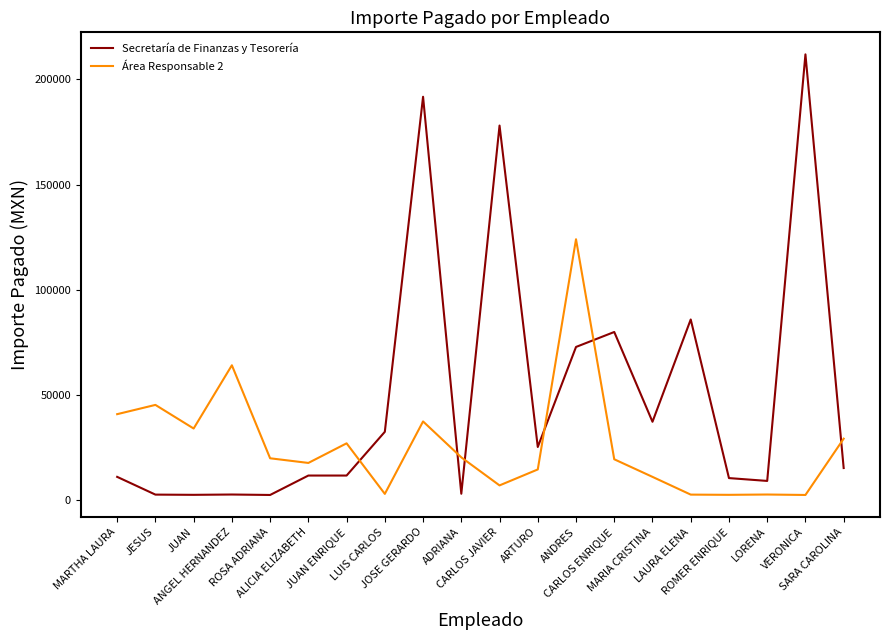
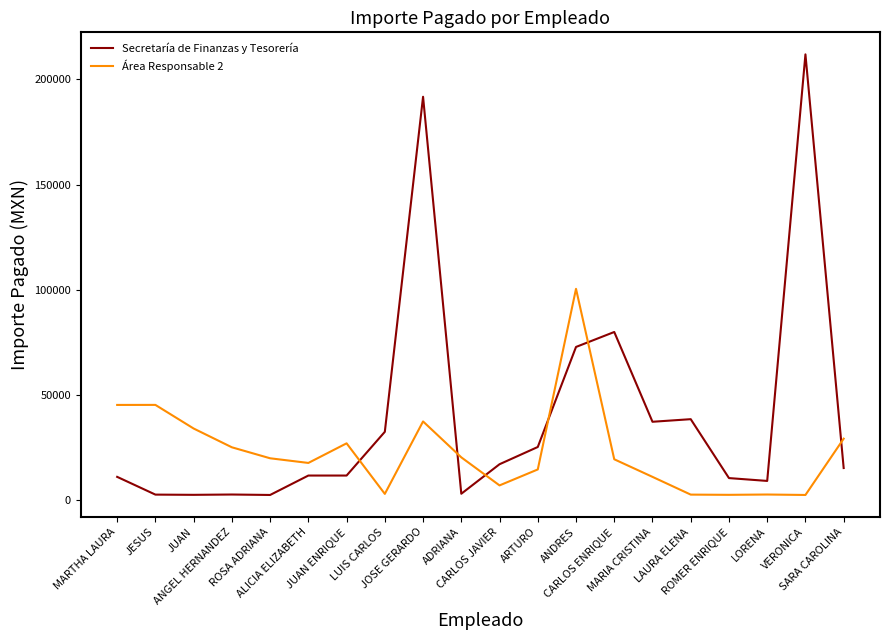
  {
    "Secretaría de Finanzas y Tesorería": {
      "MARTHA LAURA": 11000,
      "JESUS": 3000,
      "JUAN": 2000,
      "ANGEL HERNANDEZ": 3000,
      "ROSA ADRIANA": 2000,
      "ALICIA ELIZABETH": 12000,
      "JUAN ENRIQUE": 12000,
      "LUIS CARLOS": 32000,
      "JOSE GERARDO": 192000,
      "ADRIANA": 3000,
-     "CARLOS JAVIER": 178000,
+     "CARLOS JAVIER": 17000,
      "ARTURO": 25000,
      "ANDRES": 73000,
      "CARLOS ENRIQUE": 80000,
      "MARIA CRISTINA": 37000,
-     "LAURA ELENA": 86000,
+     "LAURA ELENA": 38000,
      "ROMER ENRIQUE": 10000,
      "LORENA": 9000,
      "VERONICA": 212000,
      "SARA CAROLINA": 15000
    },
    "Área Responsable 2": {
-     "MARTHA LAURA": 41000,
+     "MARTHA LAURA": 45000,
      "JESUS": 45000,
      "JUAN": 34000,
-     "ANGEL HERNANDEZ": 64000,
+     "ANGEL HERNANDEZ": 25000,
      "ROSA ADRIANA": 20000,
      "ALICIA ELIZABETH": 18000,
      "JUAN ENRIQUE": 27000,
      "LUIS CARLOS": 3000,
      "JOSE GERARDO": 37000,
      "ADRIANA": 20000,
      "CARLOS JAVIER": 7000,
      "ARTURO": 15000,
-     "ANDRES": 124000,
+     "ANDRES": 100000,
      "CARLOS ENRIQUE": 19000,
      "MARIA CRISTINA": 11000,
      "LAURA ELENA": 3000,
      "ROMER ENRIQUE": 2000,
      "LORENA": 3000,
      "VERONICA": 2000,
      "SARA CAROLINA": 29000
    }
  }
